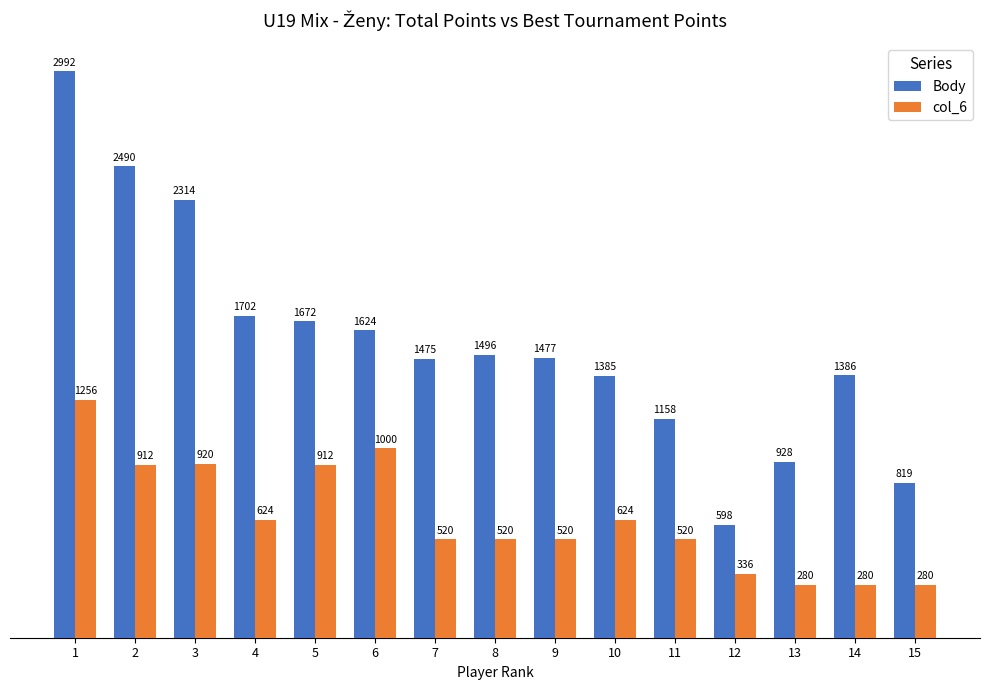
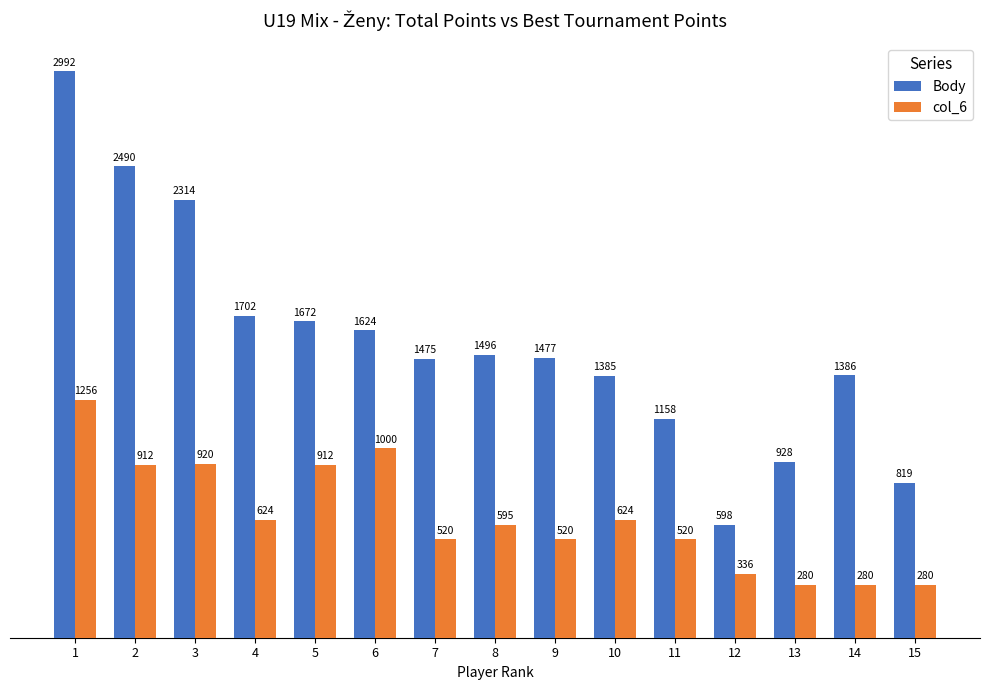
  {
    "Body": {
      "1": 2992,
      "2": 2490,
      "3": 2314,
      "4": 1702,
      "5": 1672,
      "6": 1624,
      "7": 1475,
      "8": 1496,
      "9": 1477,
      "10": 1385,
      "11": 1158,
      "12": 598,
      "13": 928,
      "14": 1386,
      "15": 819
    },
    "col_6": {
      "1": 1256,
      "2": 912,
      "3": 920,
      "4": 624,
      "5": 912,
      "6": 1000,
      "7": 520,
-     "8": 520,
+     "8": 595,
      "9": 520,
      "10": 624,
      "11": 520,
      "12": 336,
      "13": 280,
      "14": 280,
      "15": 280
    }
  }
